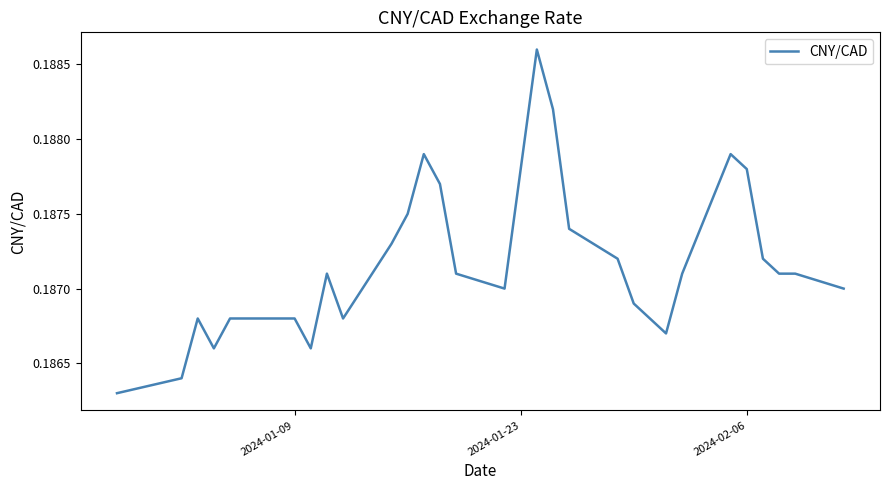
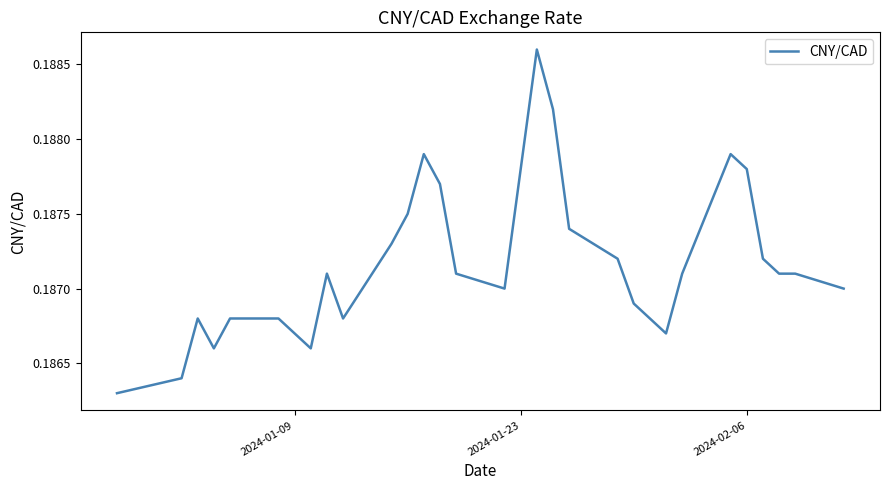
  {
-   "2024-01-09": 0.1868,
+   "2024-01-09": 0.1867,
    "2024-01-23": 0.1878,
    "2024-02-06": 0.1878
  }
